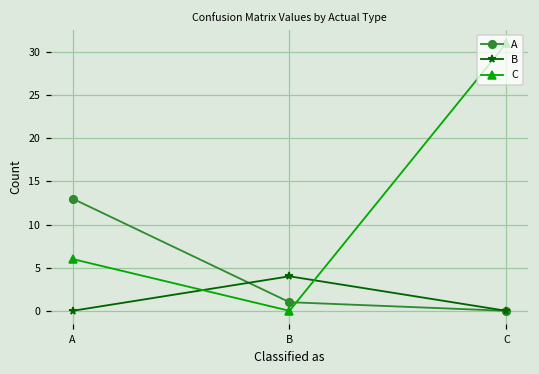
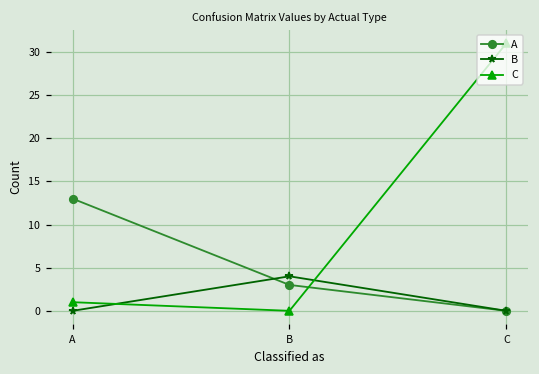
  {
    "A": {
      "A": 13,
-     "B": 1
+     "B": 3
    },
    "B": {
      "A": 0,
      "B": 4
    },
    "C": {
-     "A": 6,
+     "A": 1,
      "B": 0
    }
  }
